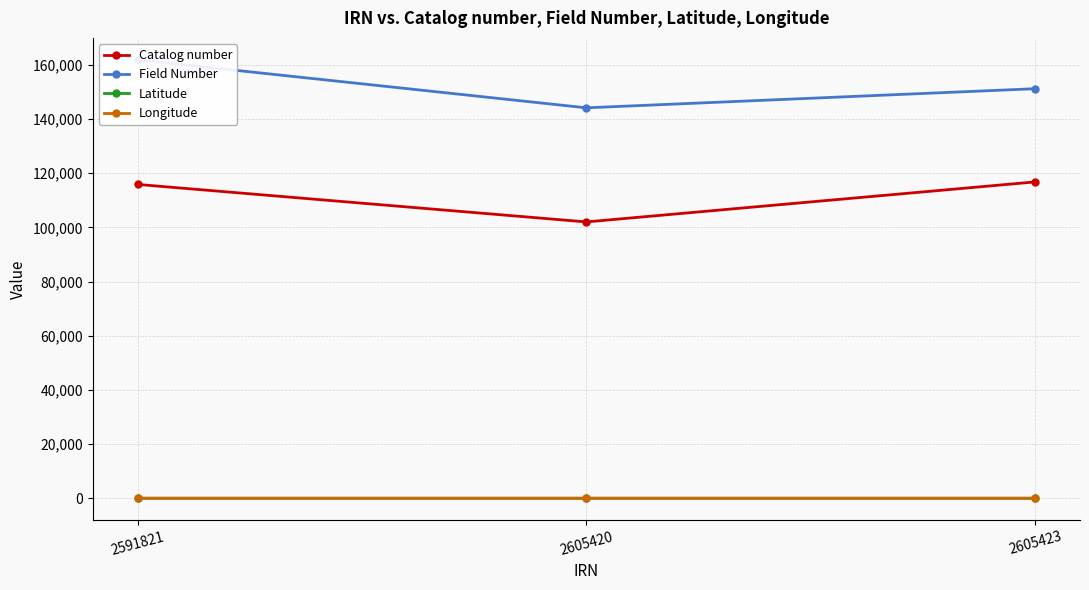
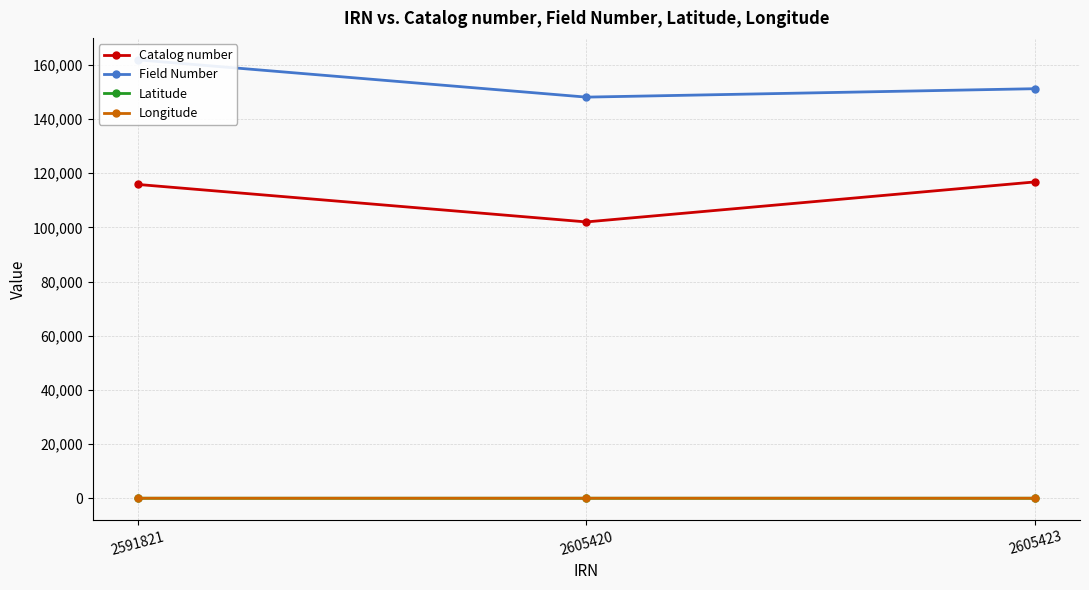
  {
    "Catalog number": {
      "2591821": "116,000",
      "2605420": "102,000",
      "2605423": "117,000"
    },
    "Field Number": {
-     "2605420": "144,000",
+     "2605420": "148,000",
      "2605423": "151,000"
    },
    "Longitude": {
      "2591821": "0",
      "2605420": "0",
      "2605423": "0"
    }
  }
